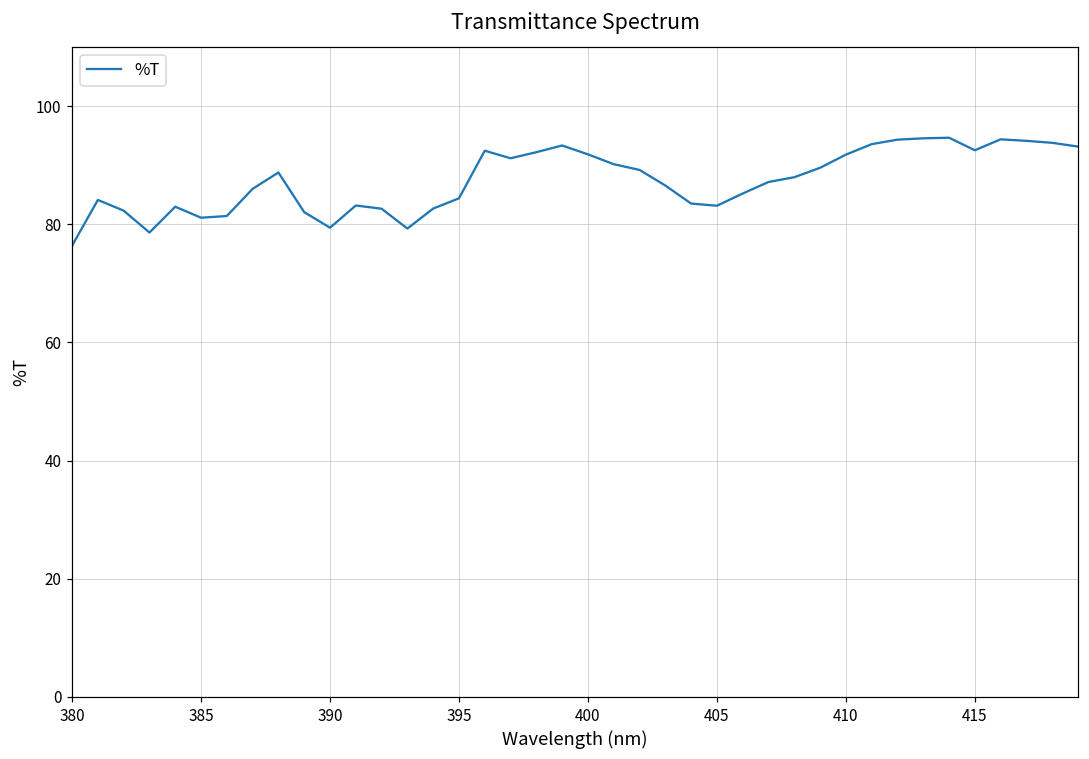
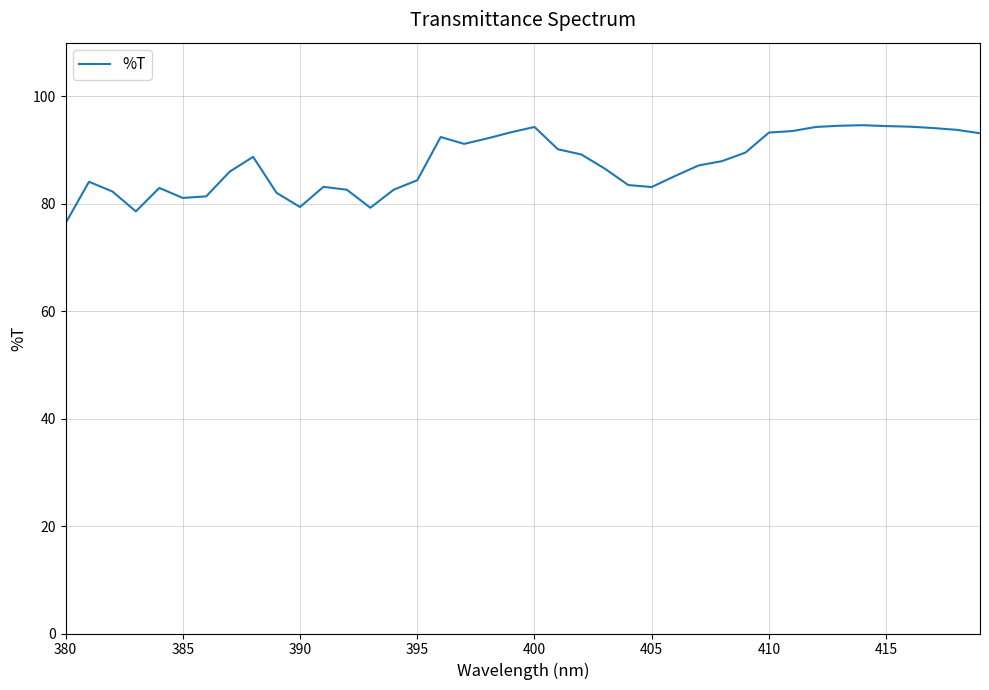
  {
    "380": 76,
    "385": 81,
    "390": 79,
    "395": 84,
-   "400": 92,
+   "400": 94,
    "405": 83,
-   "410": 92,
-   "415": 93
+   "410": 93,
+   "415": 94
  }
